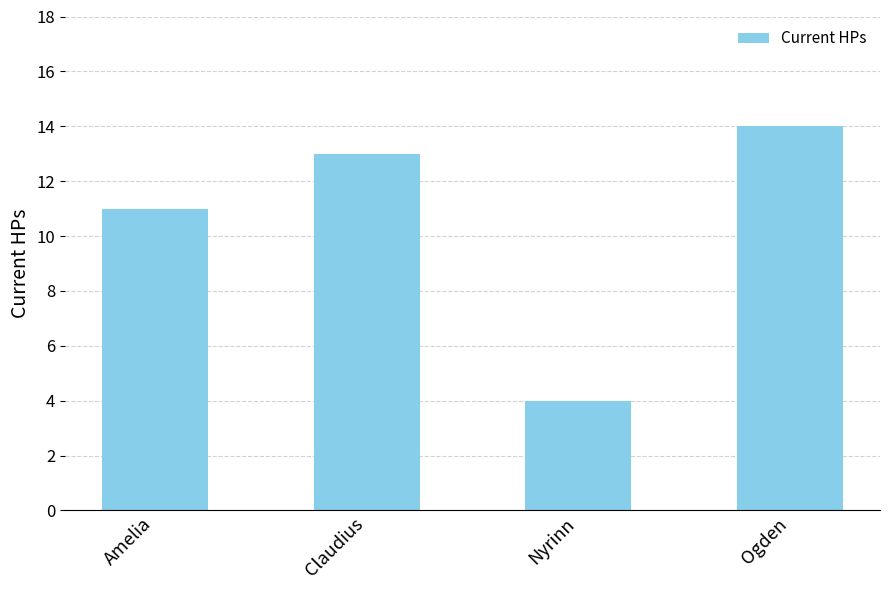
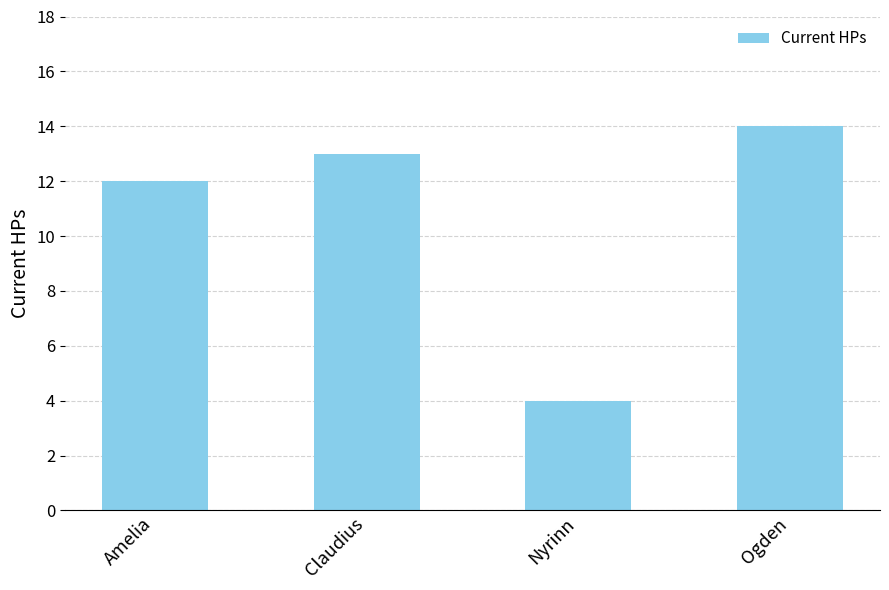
  {
-   "Amelia": 11,
+   "Amelia": 12,
    "Claudius": 13,
    "Nyrinn": 4,
    "Ogden": 14
  }
